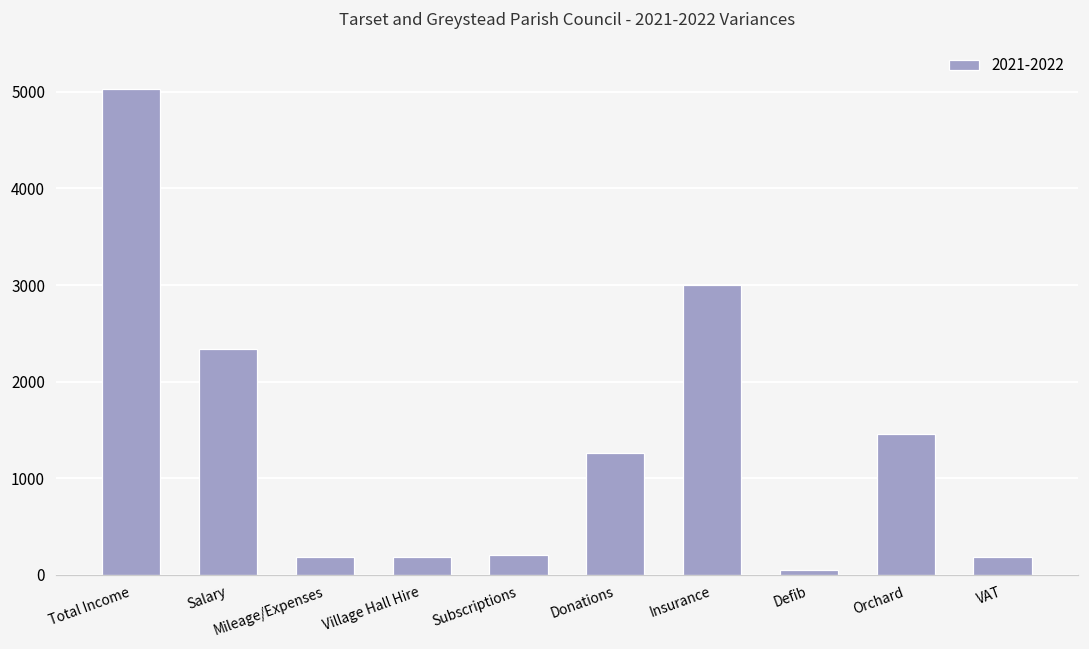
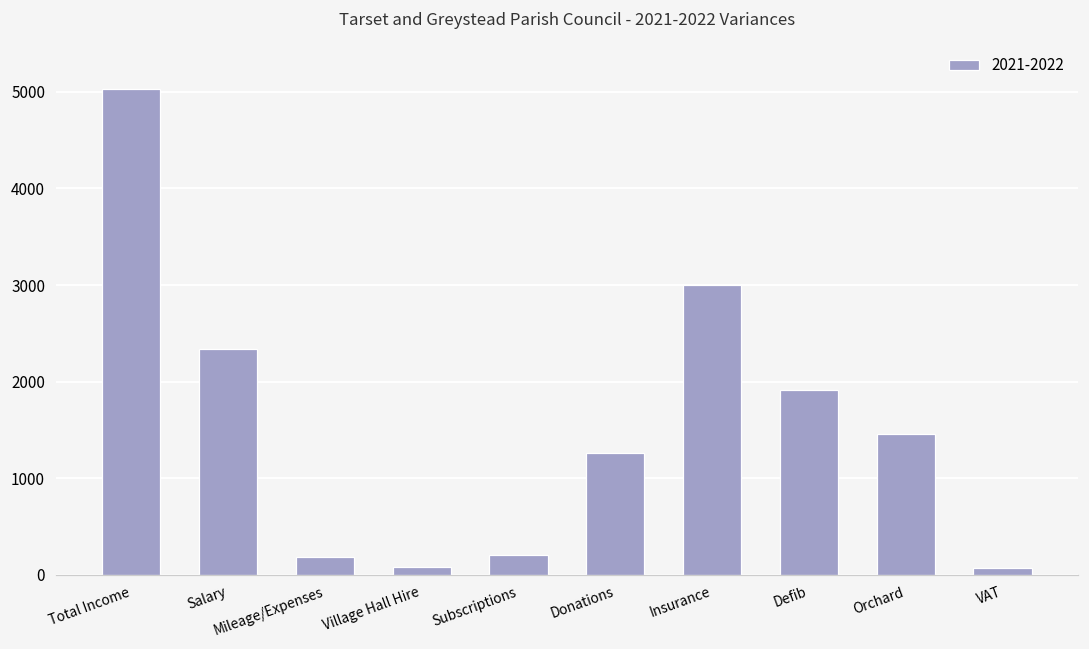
  {
    "Total Income": 5000,
    "Salary": 2300,
    "Mileage/Expenses": 200,
-   "Village Hall Hire": 200,
+   "Village Hall Hire": 100,
    "Subscriptions": 200,
    "Donations": 1300,
    "Insurance": 3000,
-   "Defib": 0,
+   "Defib": 1900,
    "Orchard": 1500,
-   "VAT": 200
+   "VAT": 100
  }
